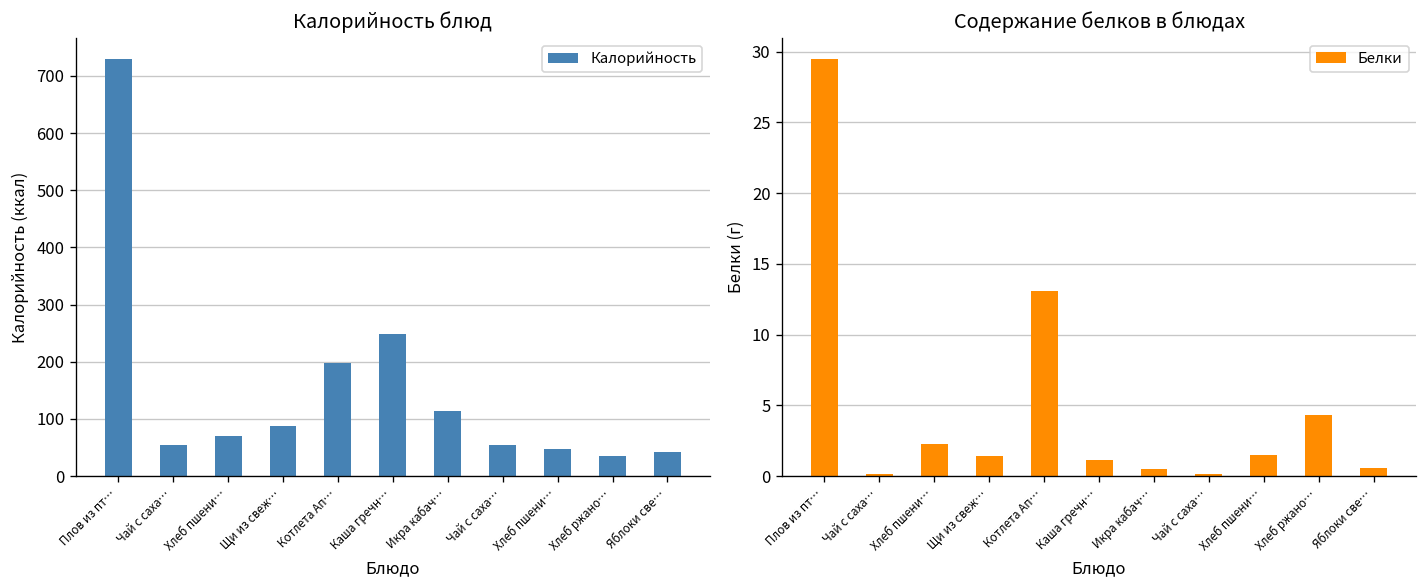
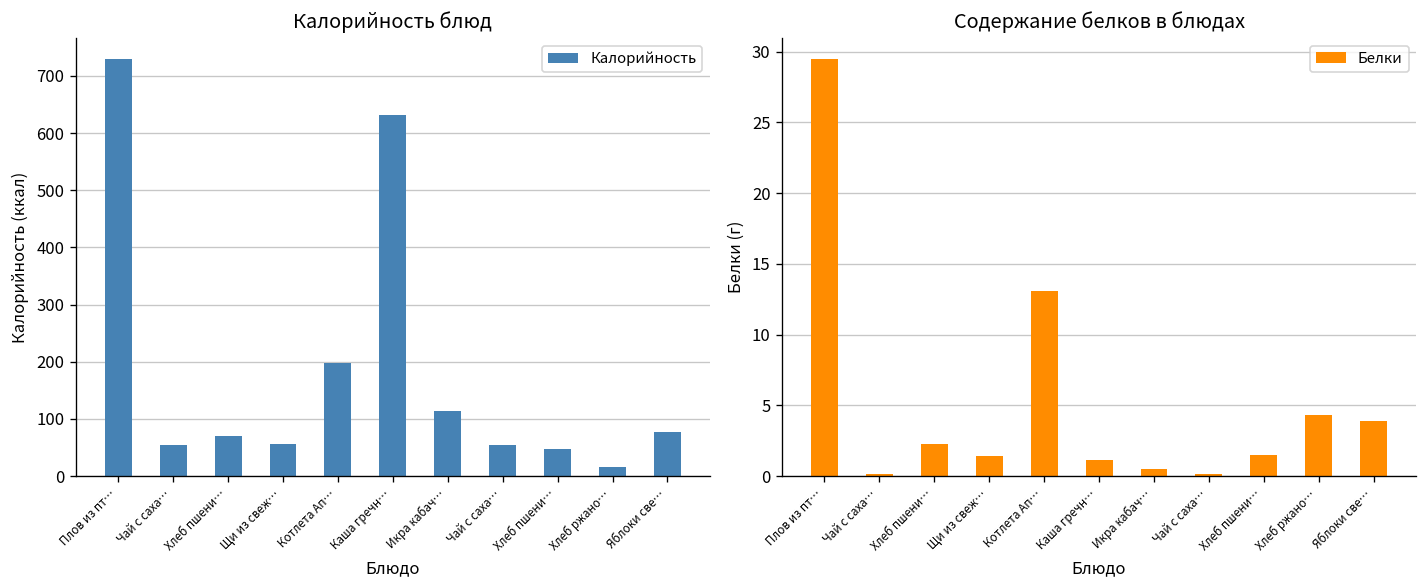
  {
    "Калорийность блюд": {
      "Плов из пт…": 730,
-     "Щи из свеж…": 90,
+     "Щи из свеж…": 60,
      "Котлета Ап…": 200,
-     "Каша гречн…": 250,
+     "Каша гречн…": 630,
      "Икра кабач…": 110,
-     "Хлеб ржано…": 30,
-     "Яблоки све…": 40
+     "Хлеб ржано…": 20,
+     "Яблоки све…": 80
    },
    "Содержание белков в блюдах": {
      "Плов из пт…": 29.5,
      "Щи из свеж…": 1.4,
      "Котлета Ап…": 13.1,
      "Каша гречн…": 1.2,
      "Икра кабач…": 0.5,
      "Хлеб ржано…": 4.3,
-     "Яблоки све…": 0.6
+     "Яблоки све…": 3.9
    }
  }
